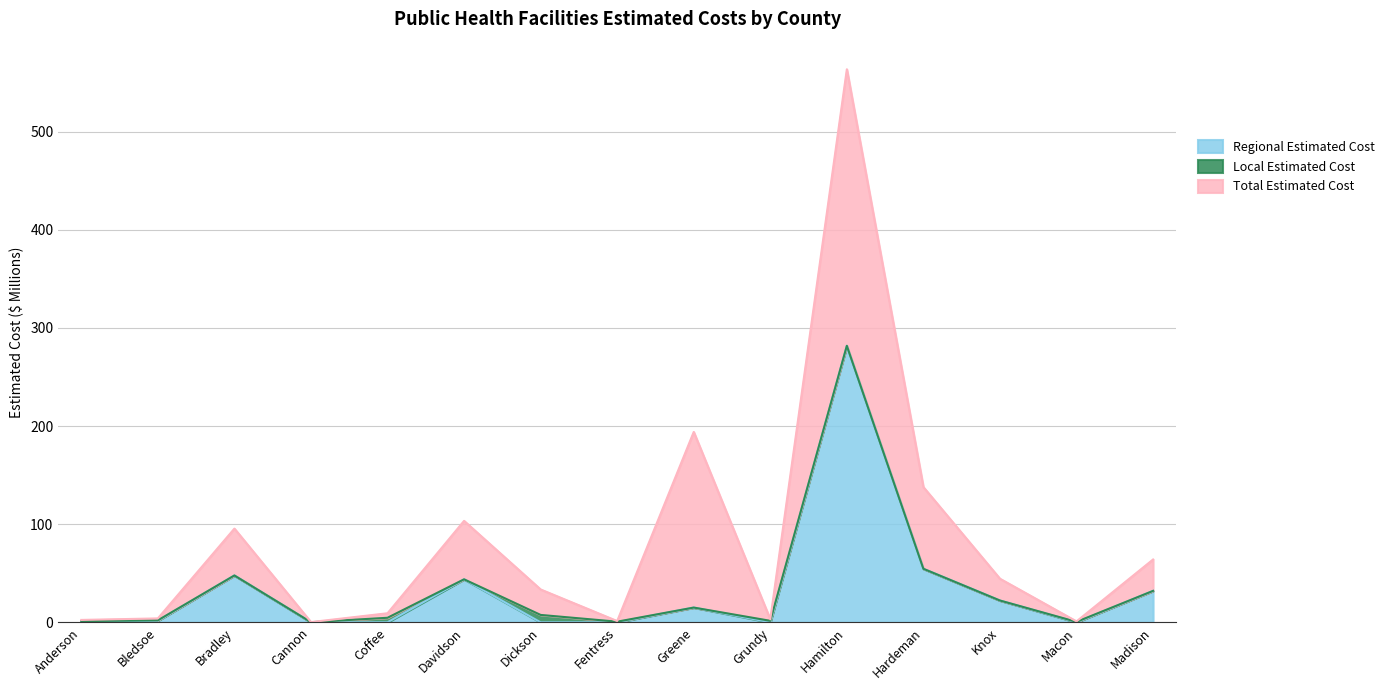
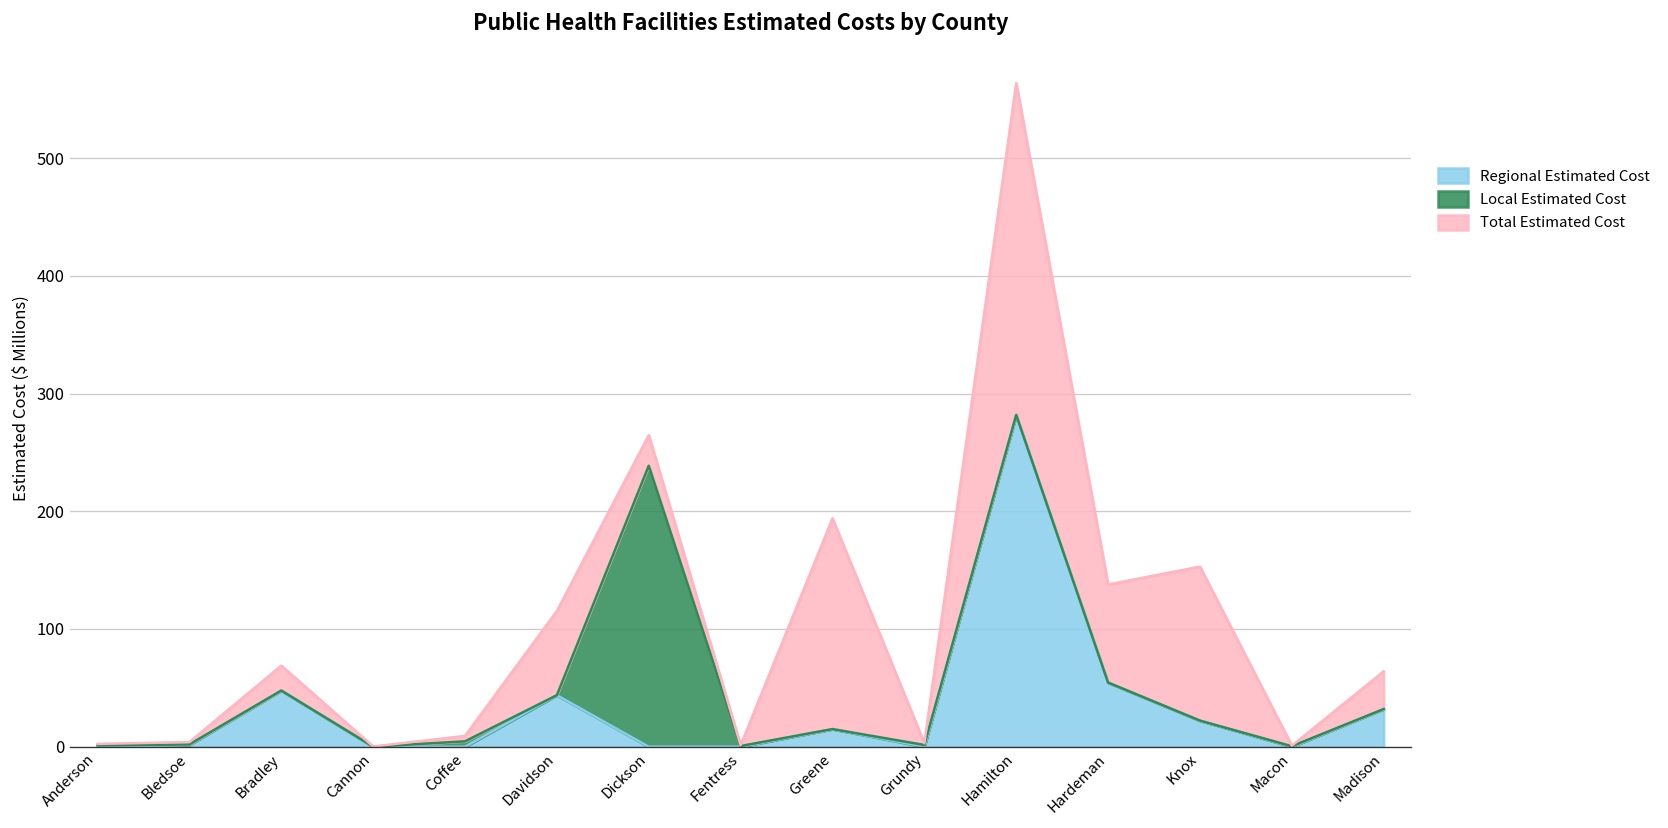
  {
    "Regional Estimated Cost": {
      "Coffee": 0,
      "Dickson": 0
    },
    "Local Estimated Cost": {
      "Coffee": 0,
-     "Dickson": 10
+     "Dickson": 240
    },
    "Total Estimated Cost": {
-     "Bradley": 50,
+     "Bradley": 20,
      "Coffee": 0,
-     "Davidson": 60,
+     "Davidson": 70,
      "Dickson": 30,
      "Greene": 180,
      "Hamilton": 280,
      "Hardeman": 80,
-     "Knox": 20,
+     "Knox": 130,
      "Madison": 30
    }
  }
